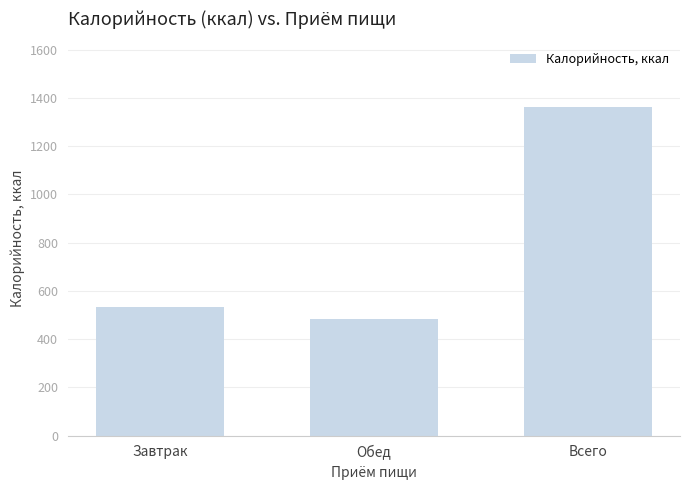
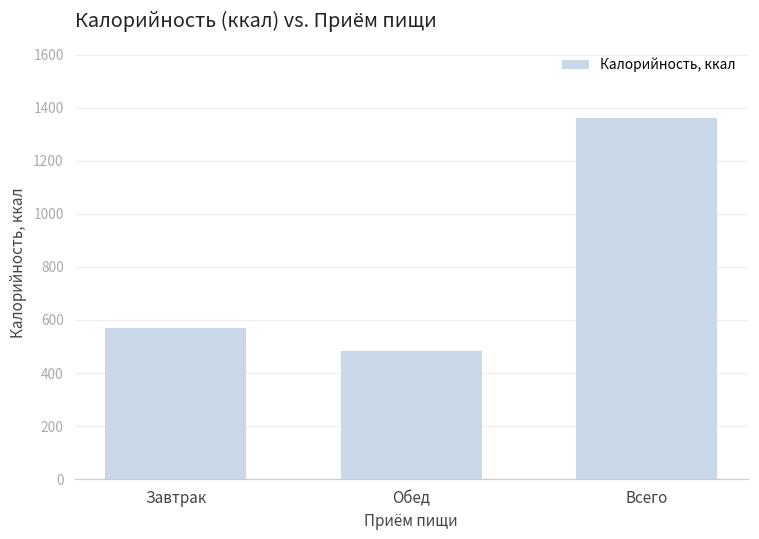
  {
-   "Завтрак": 530,
+   "Завтрак": 570,
    "Обед": 480,
    "Всего": 1360
  }
